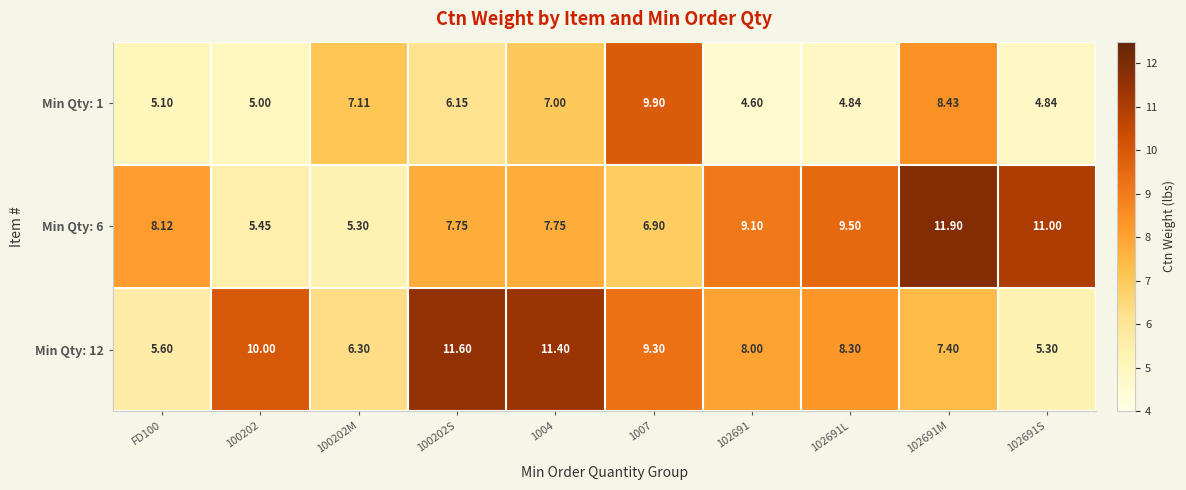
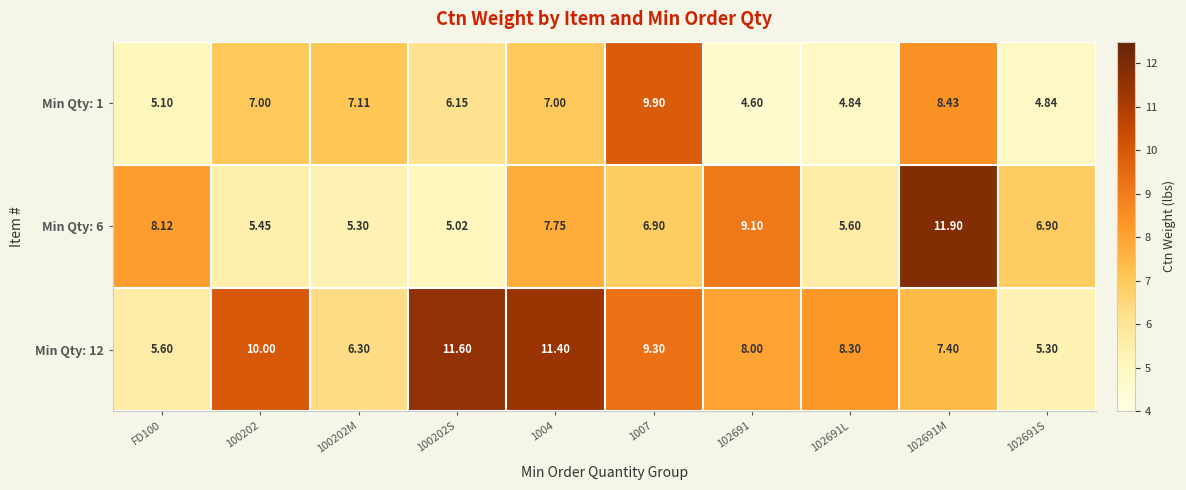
  {
    "Min Qty: 1": {
      "FD100": 5.10,
-     "100202": 5.00,
+     "100202": 7.00,
      "100202M": 7.11,
      "100202S": 6.15,
      "1004": 7.00,
      "1007": 9.90,
      "102691": 4.60,
      "102691L": 4.84,
      "102691M": 8.43,
      "102691S": 4.84
    },
    "Min Qty: 6": {
      "FD100": 8.12,
      "100202": 5.45,
      "100202M": 5.30,
-     "100202S": 7.75,
+     "100202S": 5.02,
      "1004": 7.75,
      "1007": 6.90,
      "102691": 9.10,
-     "102691L": 9.50,
+     "102691L": 5.60,
      "102691M": 11.90,
-     "102691S": 11.00
+     "102691S": 6.90
    },
    "Min Qty: 12": {
      "FD100": 5.60,
      "100202": 10.00,
      "100202M": 6.30,
      "100202S": 11.60,
      "1004": 11.40,
      "1007": 9.30,
      "102691": 8.00,
      "102691L": 8.30,
      "102691M": 7.40,
      "102691S": 5.30
    }
  }
